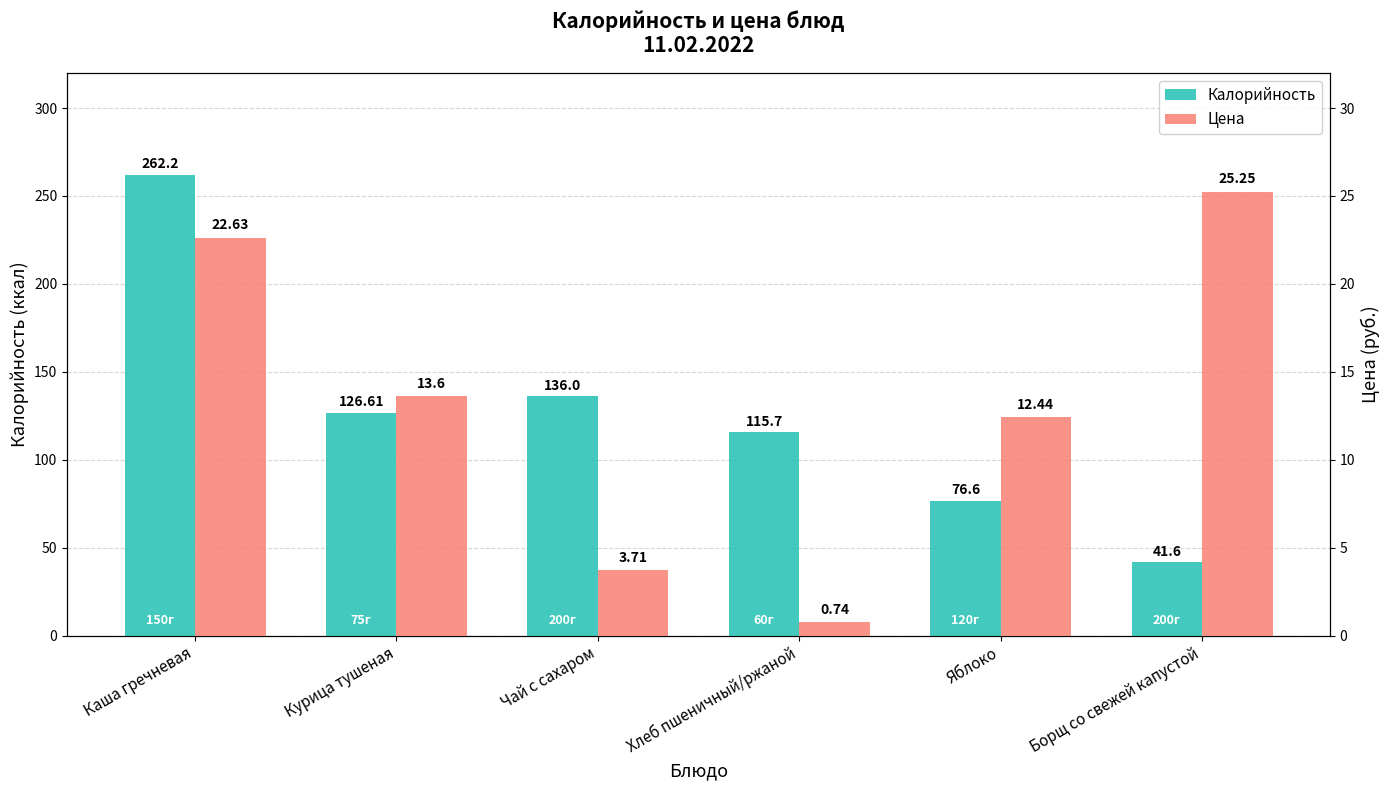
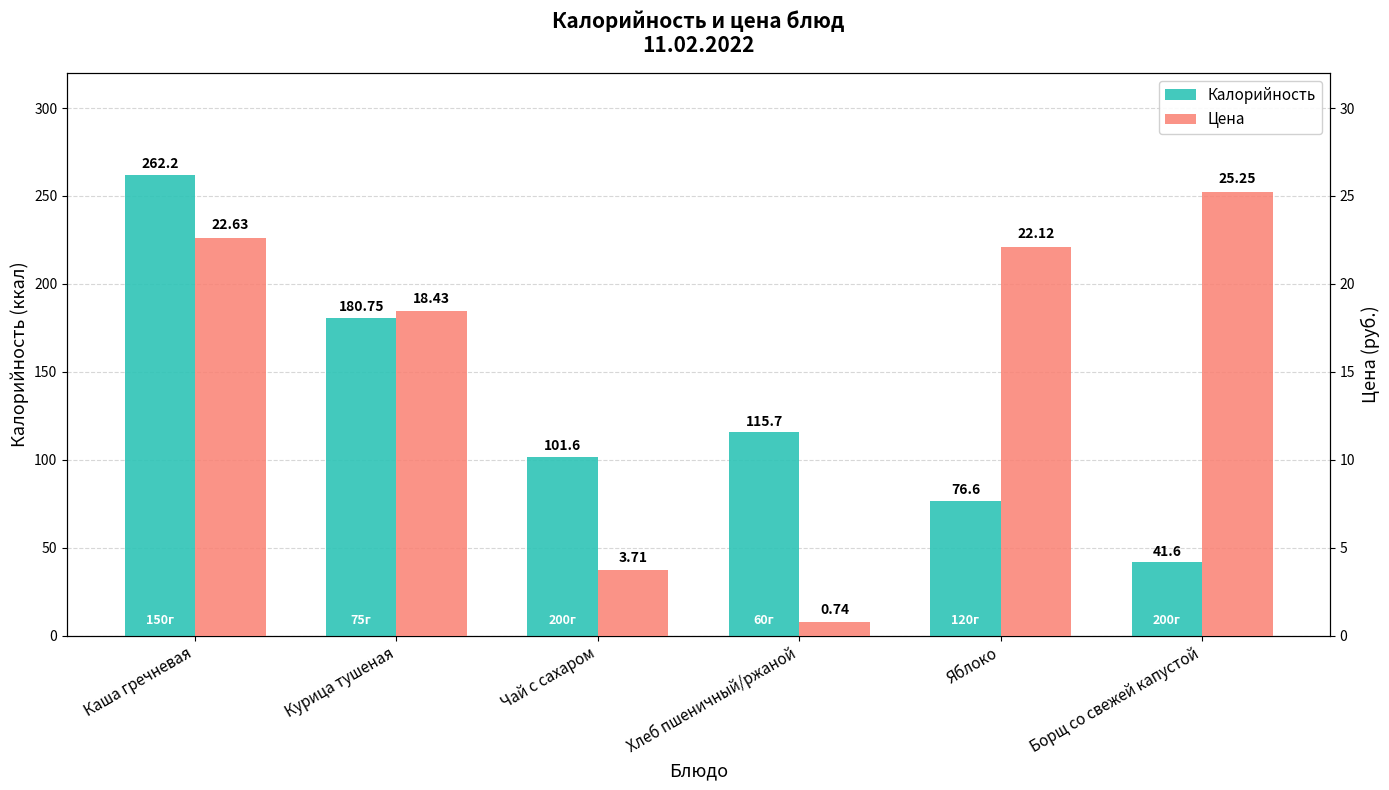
  {
    "Калорийность": {
      "Каша гречневая": 262.2,
-     "Курица тушеная": 126.61,
-     "Чай с сахаром": 136.0,
+     "Курица тушеная": 180.75,
+     "Чай с сахаром": 101.6,
      "Хлеб пшеничный/ржаной": 115.7,
      "Яблоко": 76.6,
      "Борщ со свежей капустой": 41.6
    },
    "Цена": {
      "Каша гречневая": 22.63,
-     "Курица тушеная": 13.6,
+     "Курица тушеная": 18.43,
      "Чай с сахаром": 3.71,
      "Хлеб пшеничный/ржаной": 0.74,
-     "Яблоко": 12.44,
+     "Яблоко": 22.12,
      "Борщ со свежей капустой": 25.25
    }
  }
